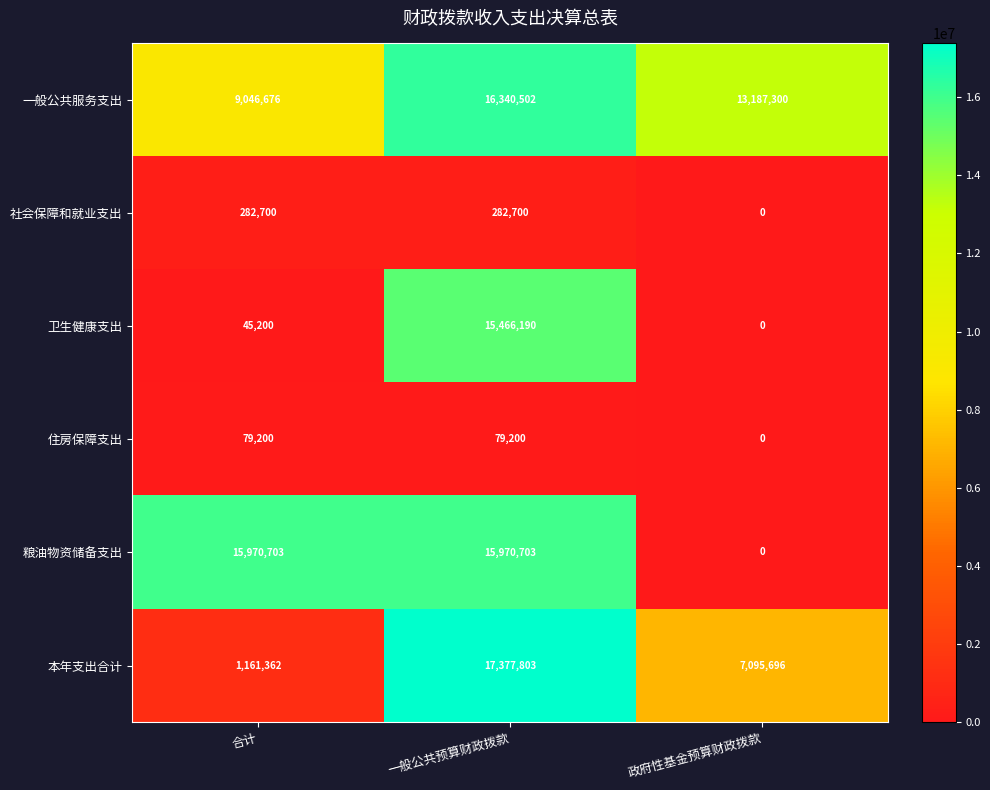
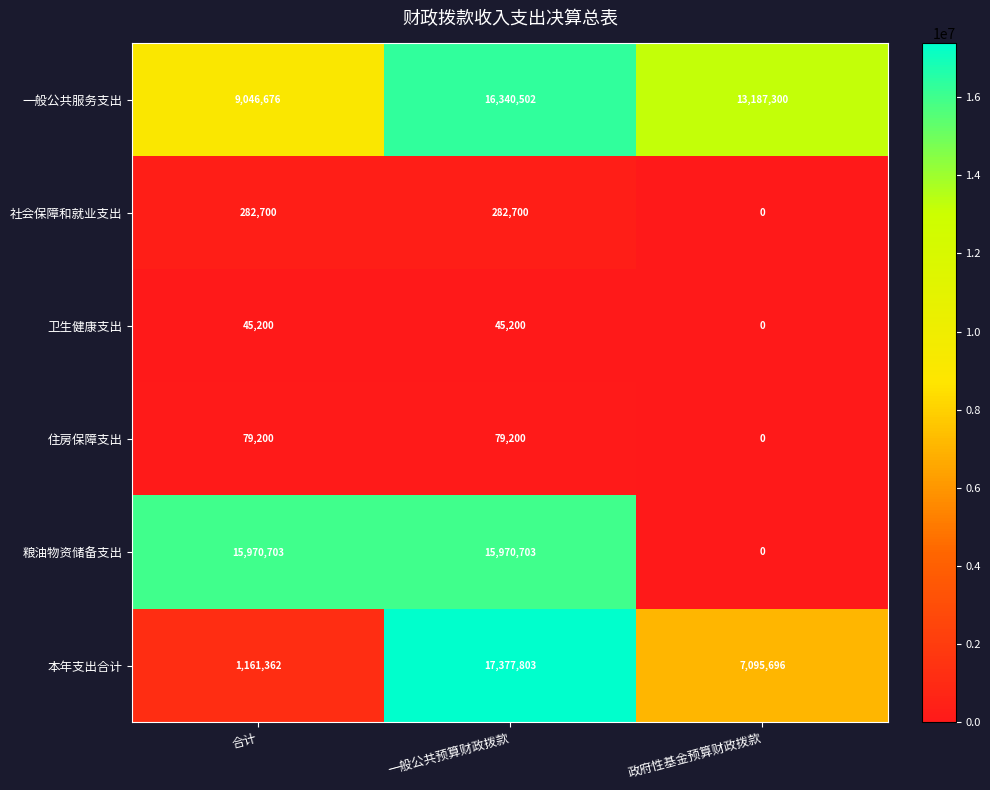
  {
    "一般公共服务支出": {
      "合计": "9,046,676",
      "一般公共预算财政拨款": "16,340,502",
      "政府性基金预算财政拨款": "13,187,300"
    },
    "社会保障和就业支出": {
      "合计": "282,700",
      "一般公共预算财政拨款": "282,700",
      "政府性基金预算财政拨款": "0"
    },
    "卫生健康支出": {
      "合计": "45,200",
-     "一般公共预算财政拨款": "15,466,190",
+     "一般公共预算财政拨款": "45,200",
      "政府性基金预算财政拨款": "0"
    },
    "住房保障支出": {
      "合计": "79,200",
      "一般公共预算财政拨款": "79,200",
      "政府性基金预算财政拨款": "0"
    },
    "粮油物资储备支出": {
      "合计": "15,970,703",
      "一般公共预算财政拨款": "15,970,703",
      "政府性基金预算财政拨款": "0"
    },
    "本年支出合计": {
      "合计": "1,161,362",
      "一般公共预算财政拨款": "17,377,803",
      "政府性基金预算财政拨款": "7,095,696"
    }
  }
